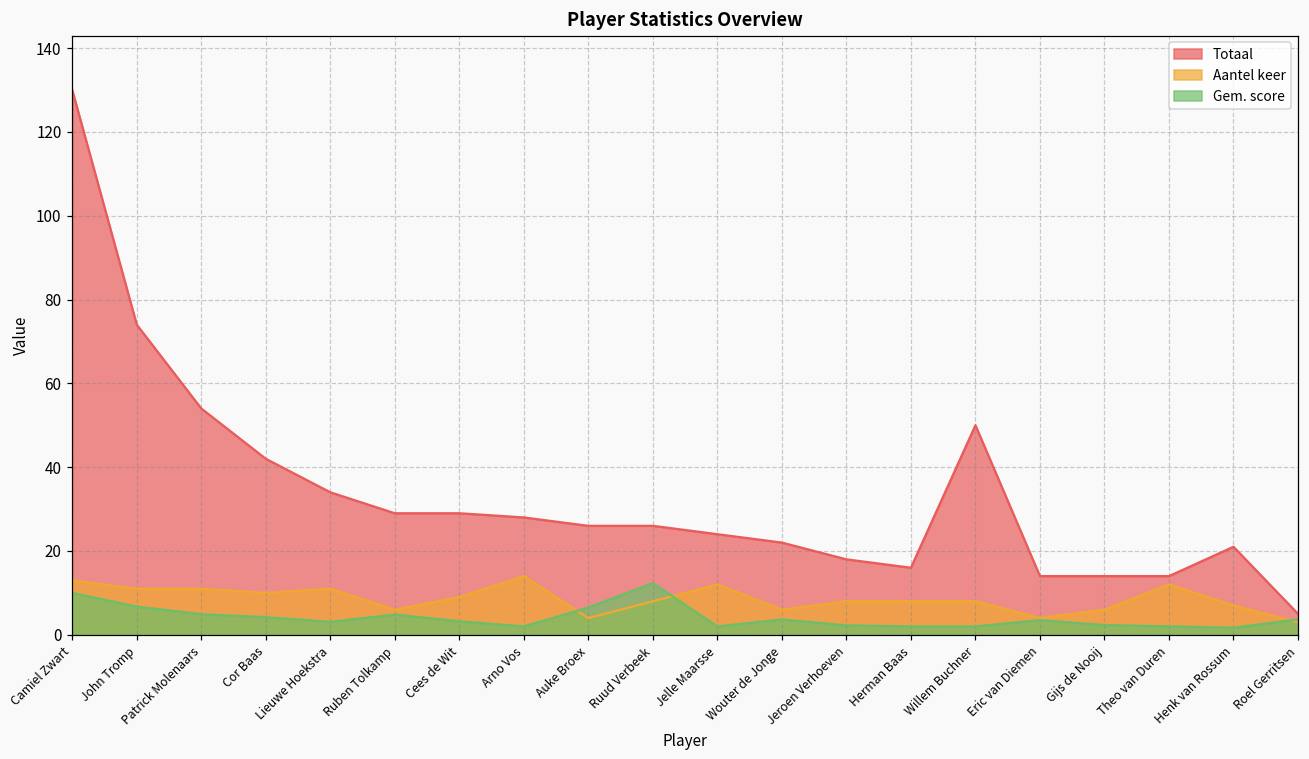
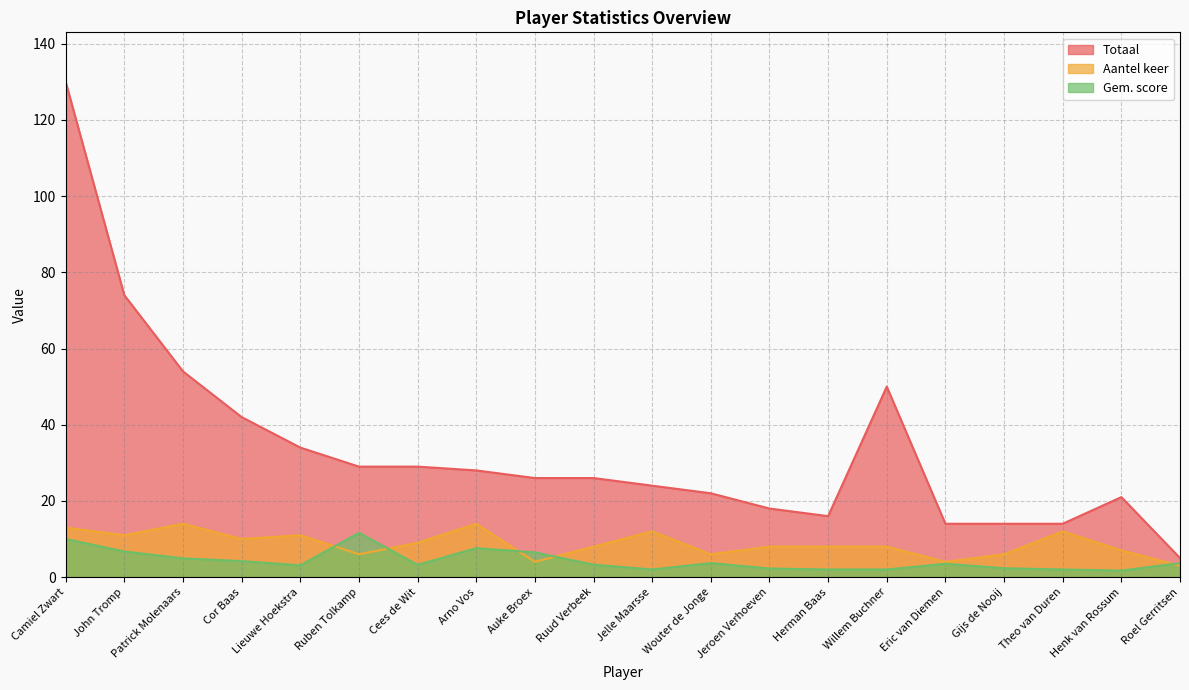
  {
    "Totaal": {
      "Camiel Zwart": 130,
      "John Tromp": 74,
      "Patrick Molenaars": 54,
      "Cor Baas": 42,
      "Lieuwe Hoekstra": 34,
      "Ruben Tolkamp": 29,
      "Cees de Wit": 29,
      "Arno Vos": 28,
      "Auke Broex": 26,
      "Ruud Verbeek": 26,
      "Jelle Maarsse": 24,
      "Wouter de Jonge": 22,
      "Jeroen Verhoeven": 18,
      "Herman Baas": 16,
      "Willem Buchner": 50,
      "Eric van Diemen": 14,
      "Gijs de Nooij": 14,
      "Theo van Duren": 14,
      "Henk van Rossum": 21,
      "Roel Gerritsen": 5
    },
    "Aantel keer": {
      "Camiel Zwart": 13,
      "John Tromp": 11,
-     "Patrick Molenaars": 11,
+     "Patrick Molenaars": 14,
      "Cor Baas": 10,
      "Lieuwe Hoekstra": 11,
      "Ruben Tolkamp": 6,
      "Cees de Wit": 9,
      "Arno Vos": 14,
      "Auke Broex": 4,
      "Ruud Verbeek": 8,
      "Jelle Maarsse": 12,
      "Wouter de Jonge": 6,
      "Jeroen Verhoeven": 8,
      "Herman Baas": 8,
      "Willem Buchner": 8,
      "Gijs de Nooij": 6,
      "Theo van Duren": 12,
      "Henk van Rossum": 7,
      "Roel Gerritsen": 3
    },
    "Gem. score": {
      "Camiel Zwart": 10,
      "John Tromp": 7,
      "Patrick Molenaars": 5,
      "Cor Baas": 4,
      "Lieuwe Hoekstra": 3,
-     "Ruben Tolkamp": 5,
+     "Ruben Tolkamp": 12,
      "Cees de Wit": 3,
-     "Arno Vos": 2,
+     "Arno Vos": 8,
      "Auke Broex": 7,
-     "Ruud Verbeek": 12,
+     "Ruud Verbeek": 3,
      "Jelle Maarsse": 2,
      "Wouter de Jonge": 4,
      "Jeroen Verhoeven": 2,
      "Herman Baas": 2,
      "Willem Buchner": 2,
      "Gijs de Nooij": 2,
      "Theo van Duren": 2,
      "Henk van Rossum": 2,
      "Roel Gerritsen": 4
    }
  }
